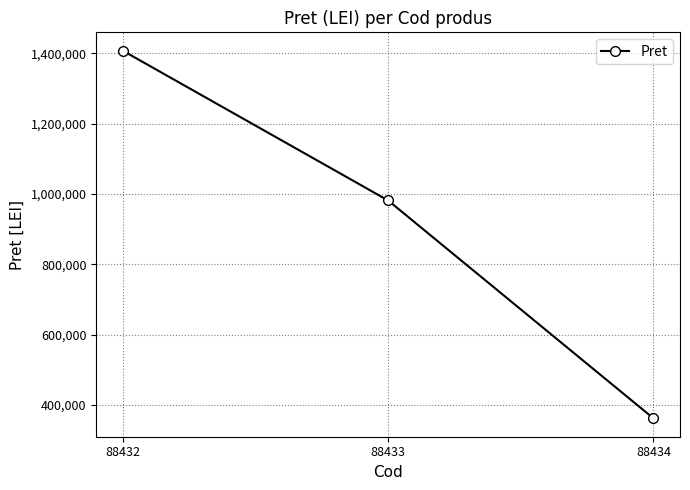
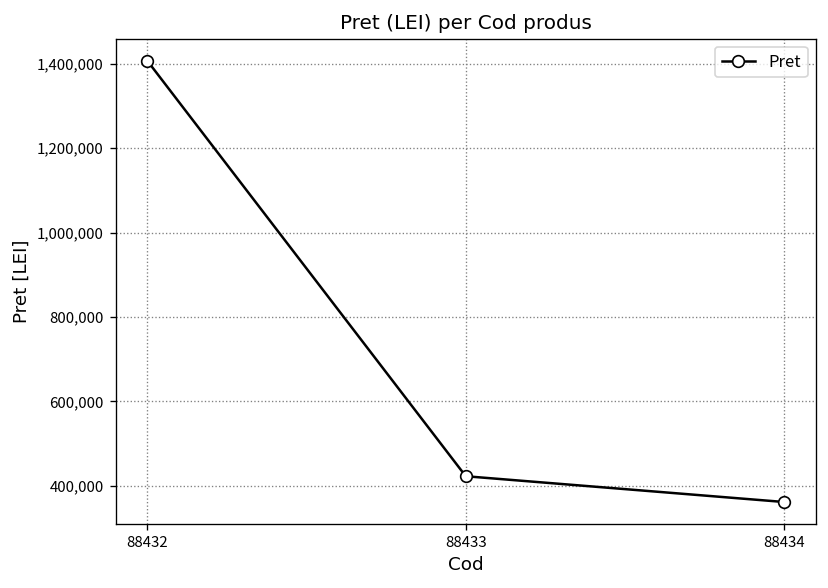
  {
    "88432": "1,410,000",
-   "88433": "980,000",
+   "88433": "420,000",
    "88434": "360,000"
  }
